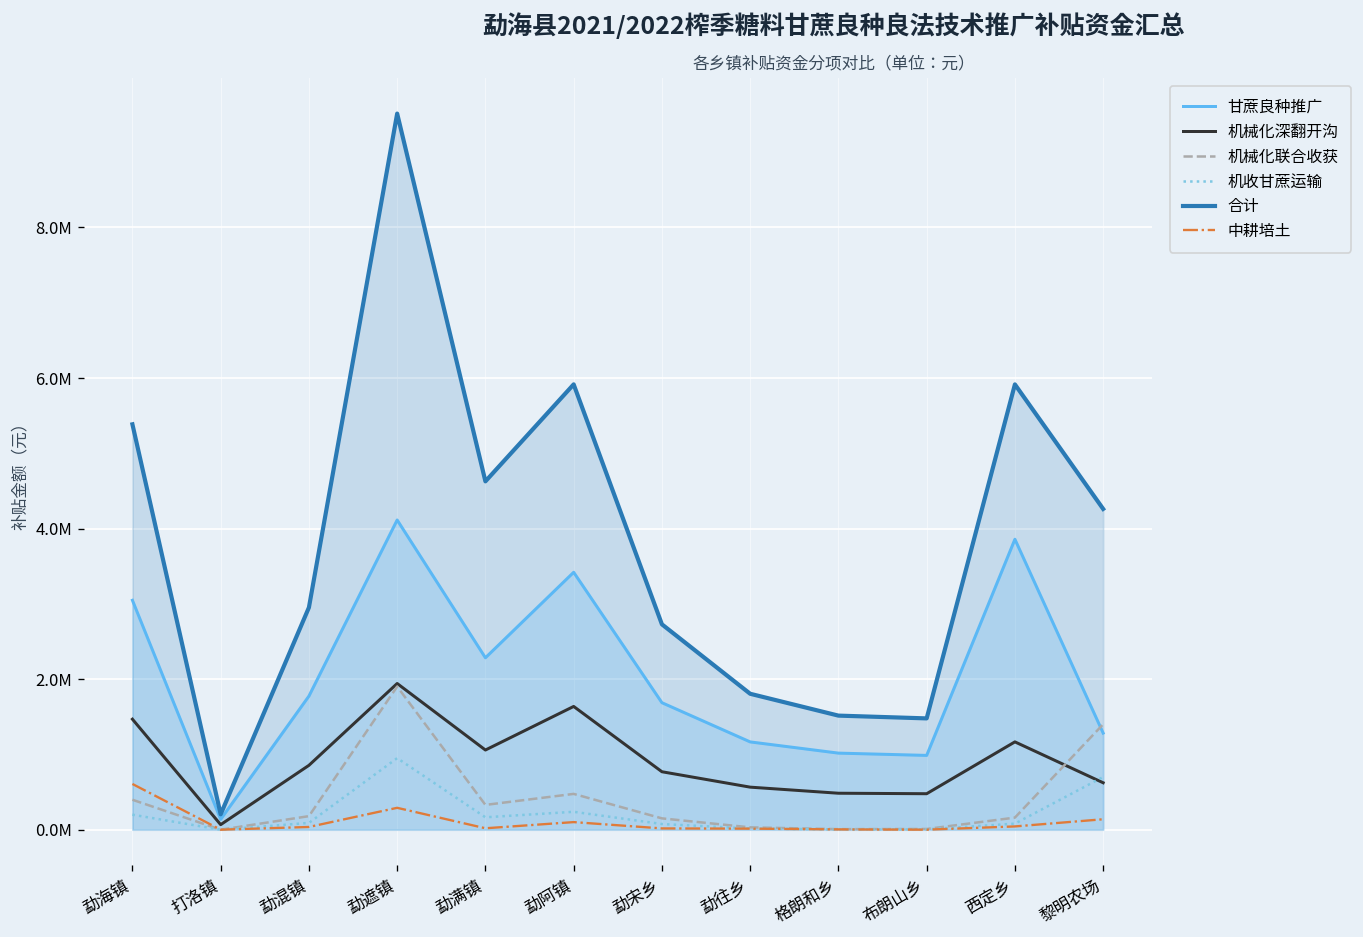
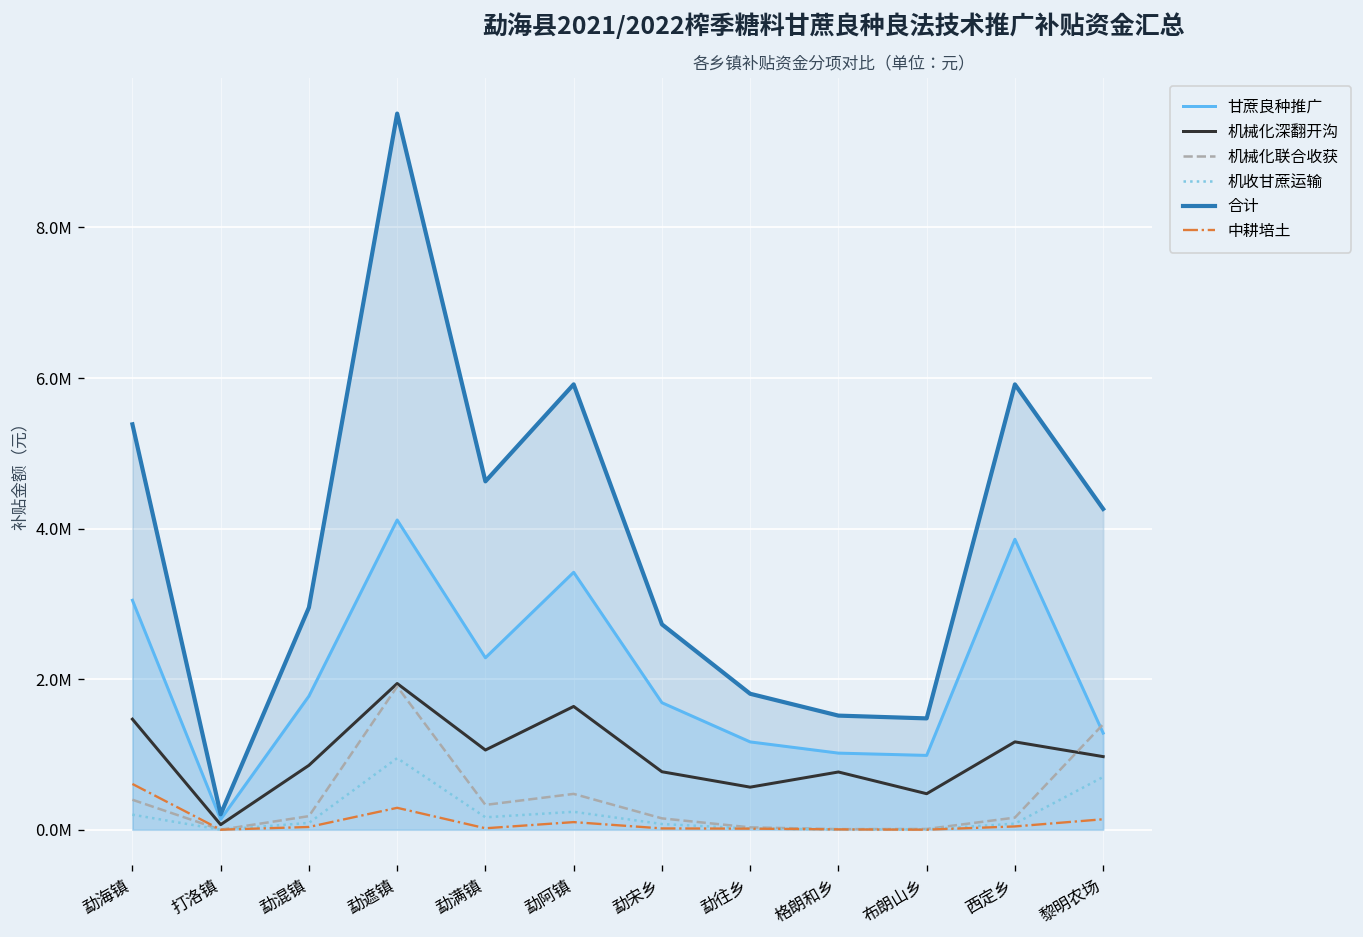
  {
    "机械化深翻开沟": {
      "勐海镇": 1500000,
      "打洛镇": 100000,
      "勐混镇": 900000,
      "勐遮镇": 1900000,
      "勐满镇": 1100000,
      "勐阿镇": 1600000,
      "勐宋乡": 800000,
      "勐往乡": 600000,
-     "格朗和乡": 500000,
+     "格朗和乡": 800000,
      "布朗山乡": 500000,
      "西定乡": 1200000,
-     "黎明农场": 600000
+     "黎明农场": 1000000
    },
    "机械化联合收获": {
      "勐海镇": 400000,
      "勐混镇": 200000,
      "勐遮镇": 1900000,
      "勐满镇": 300000,
      "勐阿镇": 500000,
      "勐宋乡": 200000,
      "西定乡": 200000,
      "黎明农场": 1400000
    },
    "合计": {
      "勐海镇": 5400000,
      "打洛镇": 200000,
      "勐混镇": 3000000,
      "勐遮镇": 9500000,
      "勐满镇": 4600000,
      "勐阿镇": 5900000,
      "勐宋乡": 2700000,
      "勐往乡": 1800000,
      "格朗和乡": 1500000,
      "布朗山乡": 1500000,
      "西定乡": 5900000,
      "黎明农场": 4300000
    },
    "中耕培土": {
      "勐海镇": 600000,
      "勐混镇": 0,
      "勐遮镇": 300000,
      "勐满镇": 0,
      "勐阿镇": 100000,
      "勐宋乡": 0,
      "黎明农场": 100000
    }
  }
